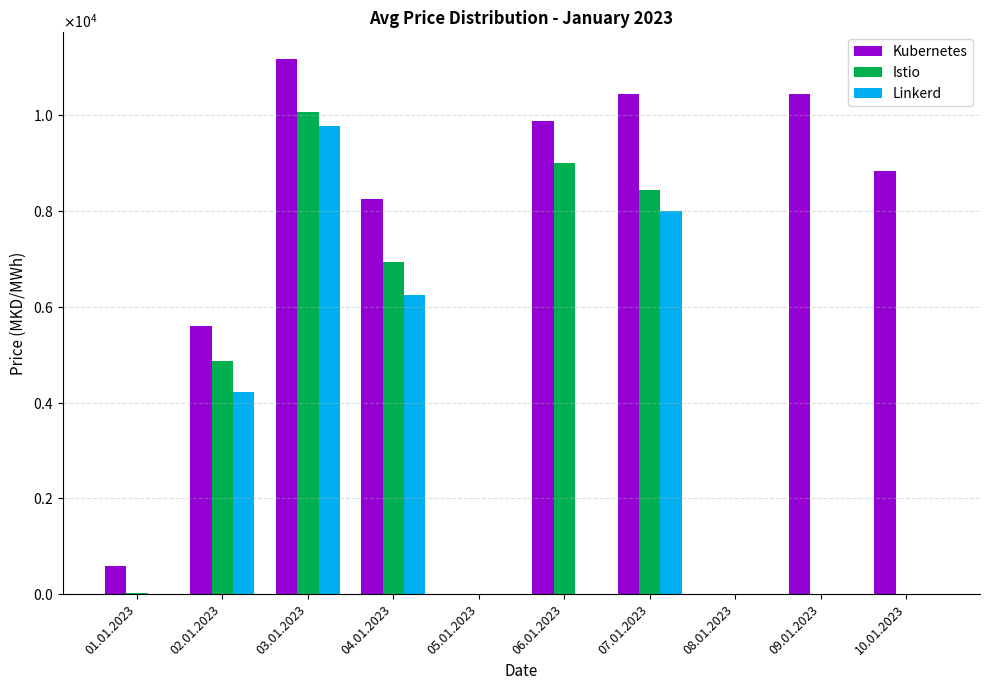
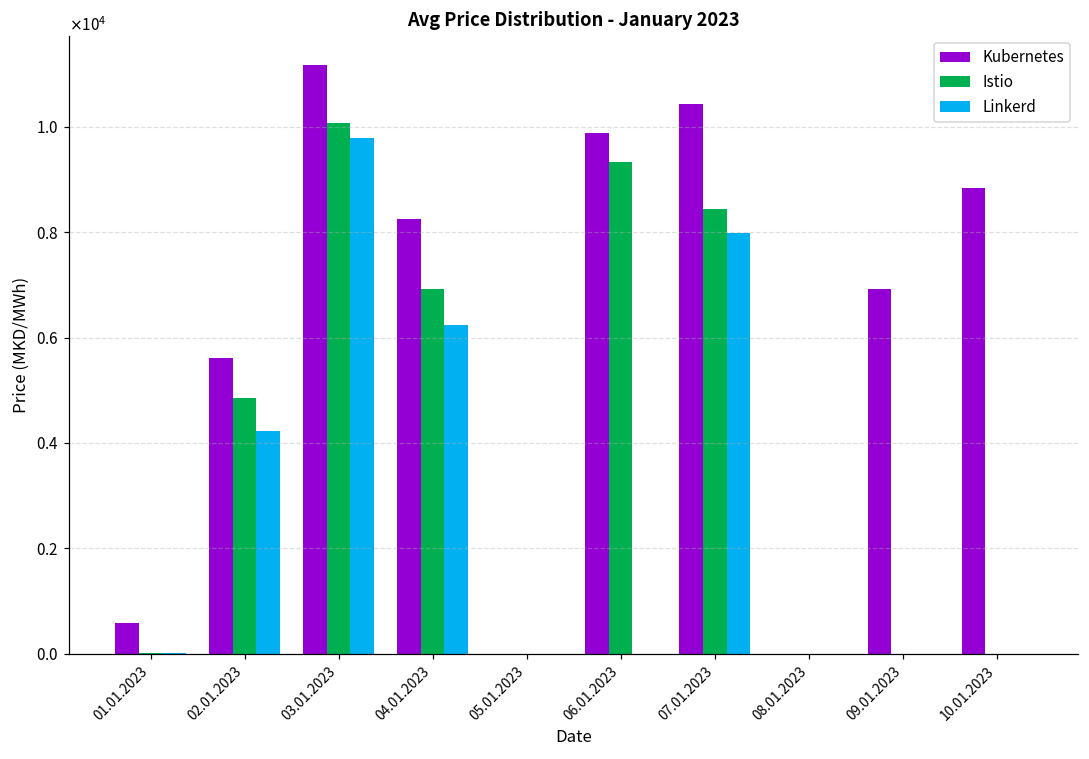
  {
    "Kubernetes": {
      "01.01.2023": 600,
      "02.01.2023": 5600,
      "03.01.2023": 11200,
      "04.01.2023": 8300,
      "05.01.2023": 0,
      "06.01.2023": 9900,
      "07.01.2023": 10400,
      "08.01.2023": 0,
-     "09.01.2023": 10500,
+     "09.01.2023": 6900,
      "10.01.2023": 8800
    },
    "Istio": {
      "02.01.2023": 4900,
      "03.01.2023": 10100,
      "04.01.2023": 6900,
      "05.01.2023": 0,
-     "06.01.2023": 9000,
+     "06.01.2023": 9300,
      "07.01.2023": 8400,
      "08.01.2023": 0,
      "09.01.2023": 0,
      "10.01.2023": 0
    },
    "Linkerd": {
      "02.01.2023": 4200,
      "03.01.2023": 9800,
      "04.01.2023": 6200,
      "05.01.2023": 0,
      "06.01.2023": 0,
      "07.01.2023": 8000,
      "08.01.2023": 0,
      "09.01.2023": 0,
      "10.01.2023": 0
    }
  }
